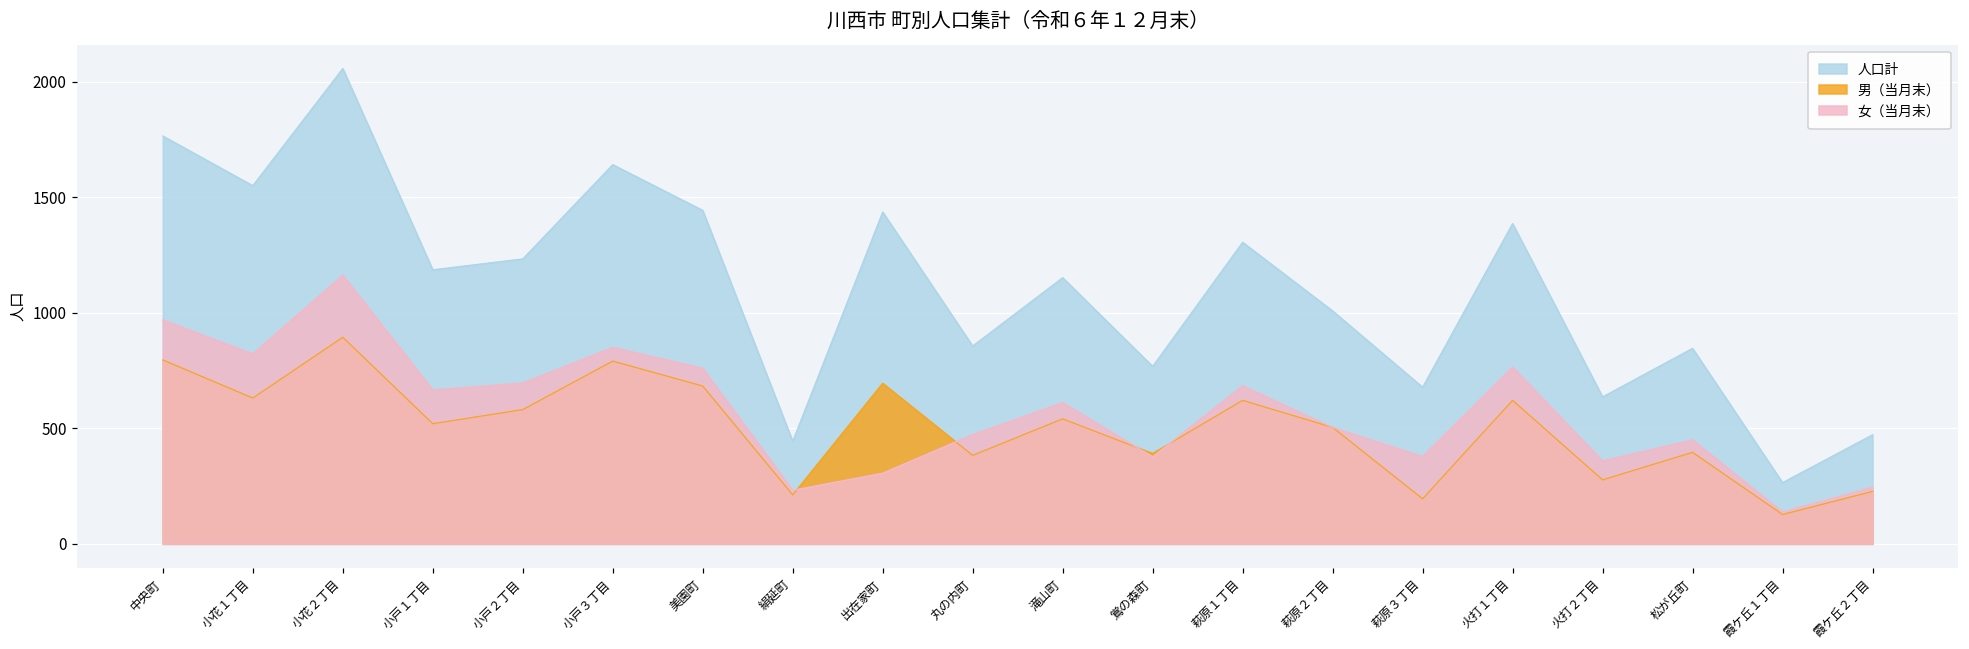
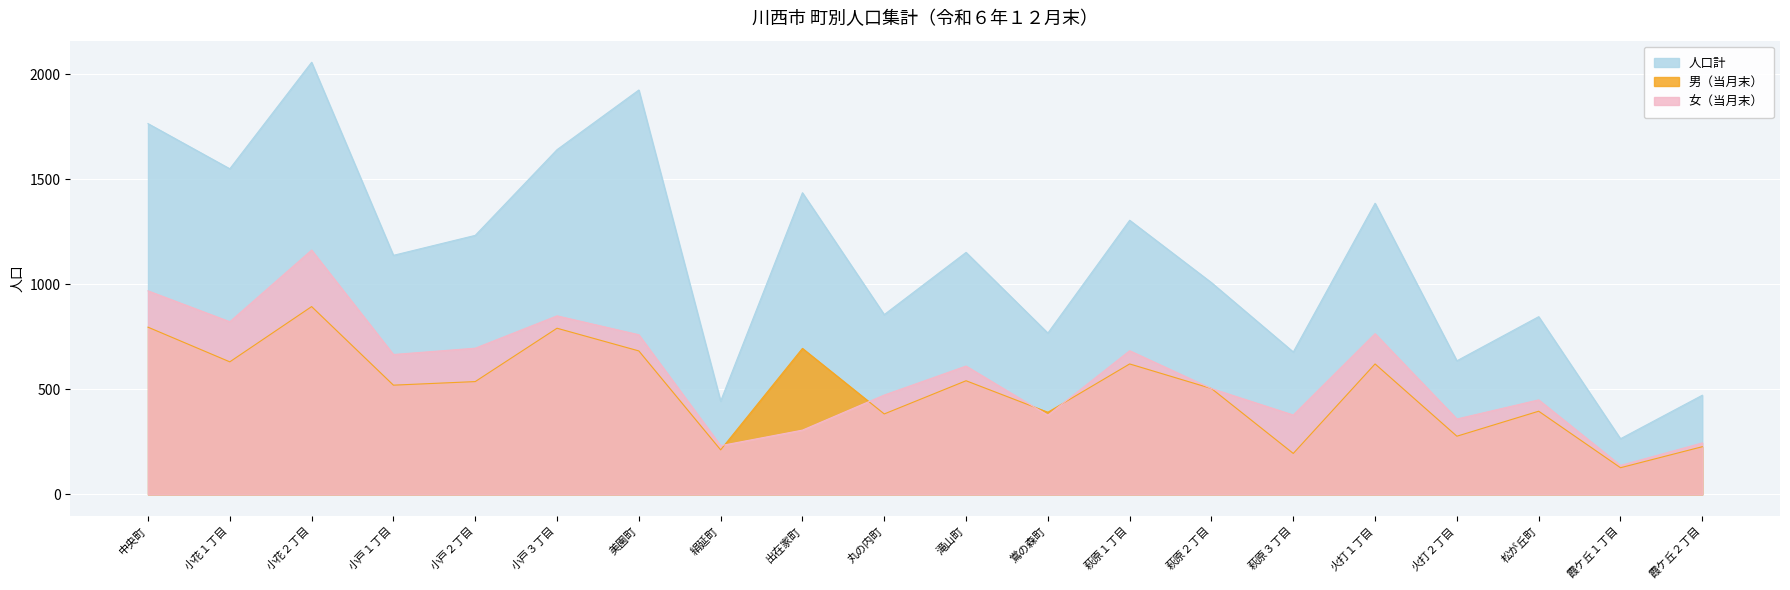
  {
    "人口計": {
      "中央町": 1770,
      "小花１丁目": 1550,
      "小花２丁目": 2060,
-     "小戸１丁目": 1190,
+     "小戸１丁目": 1140,
      "小戸２丁目": 1230,
      "小戸３丁目": 1640,
-     "美園町": 1440,
+     "美園町": 1930,
      "絹延町": 440,
      "出在家町": 1440,
      "丸の内町": 860,
      "滝山町": 1150,
      "鴬の森町": 770,
      "萩原１丁目": 1310,
      "萩原２丁目": 1010,
      "萩原３丁目": 680,
      "火打１丁目": 1390,
      "火打２丁目": 640,
      "松が丘町": 850,
      "霞ケ丘１丁目": 270,
      "霞ケ丘２丁目": 470
    },
    "男（当月末）": {
      "中央町": 800,
      "小花１丁目": 630,
      "小花２丁目": 890,
      "小戸１丁目": 520,
-     "小戸２丁目": 580,
+     "小戸２丁目": 540,
      "小戸３丁目": 790,
      "美園町": 680,
      "絹延町": 210,
      "出在家町": 700,
      "丸の内町": 380,
      "滝山町": 540,
      "鴬の森町": 390,
      "萩原１丁目": 620,
      "萩原３丁目": 200,
      "火打１丁目": 620,
      "火打２丁目": 280,
      "松が丘町": 400,
      "霞ケ丘２丁目": 230
    },
    "女（当月末）": {
      "中央町": 970,
      "小花１丁目": 820,
      "小花２丁目": 1160,
      "小戸１丁目": 670,
      "小戸２丁目": 700,
      "小戸３丁目": 850,
      "美園町": 760,
      "絹延町": 230,
      "出在家町": 310,
      "丸の内町": 470,
      "滝山町": 610,
      "鴬の森町": 380,
      "萩原１丁目": 680,
      "萩原３丁目": 380,
      "火打１丁目": 770,
      "火打２丁目": 360,
      "松が丘町": 450,
      "霞ケ丘２丁目": 250
    }
  }
